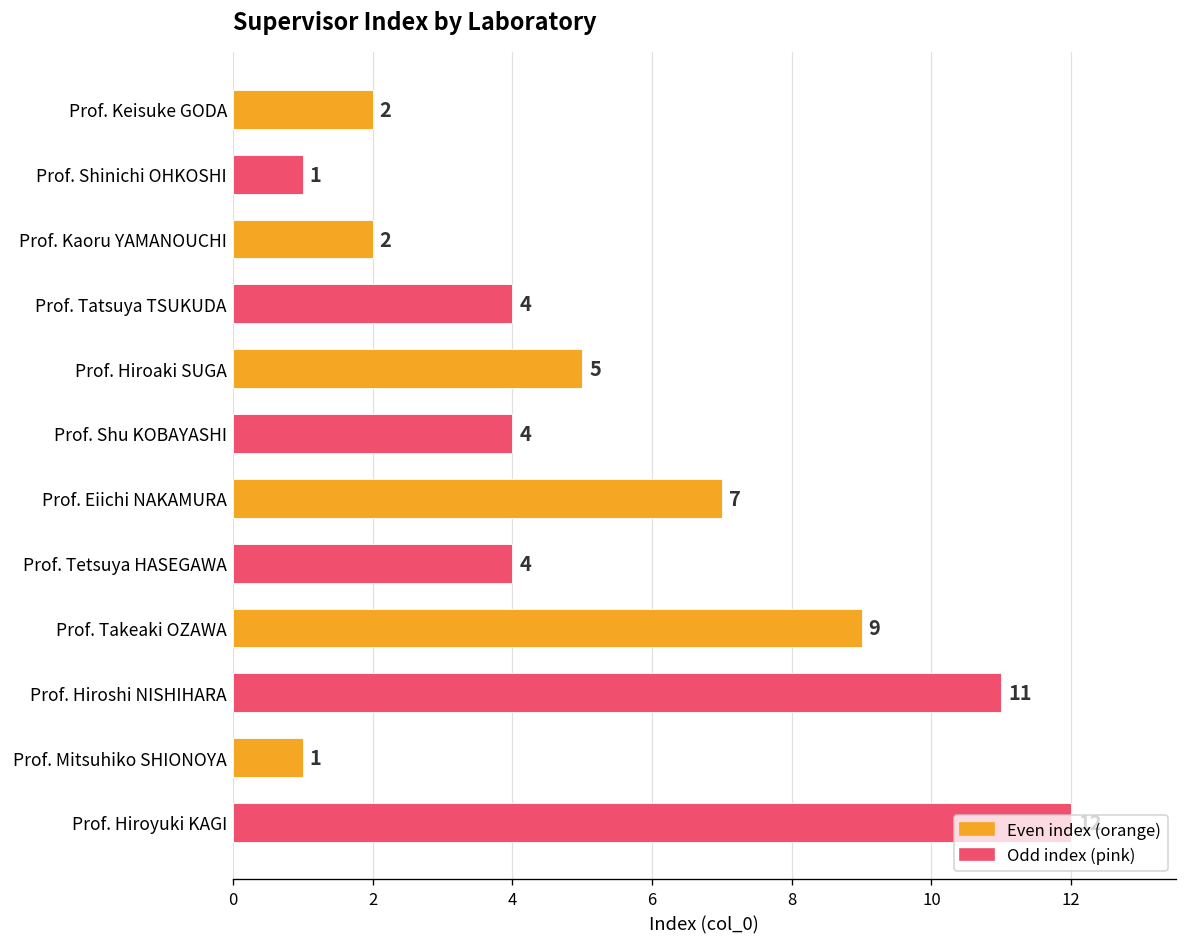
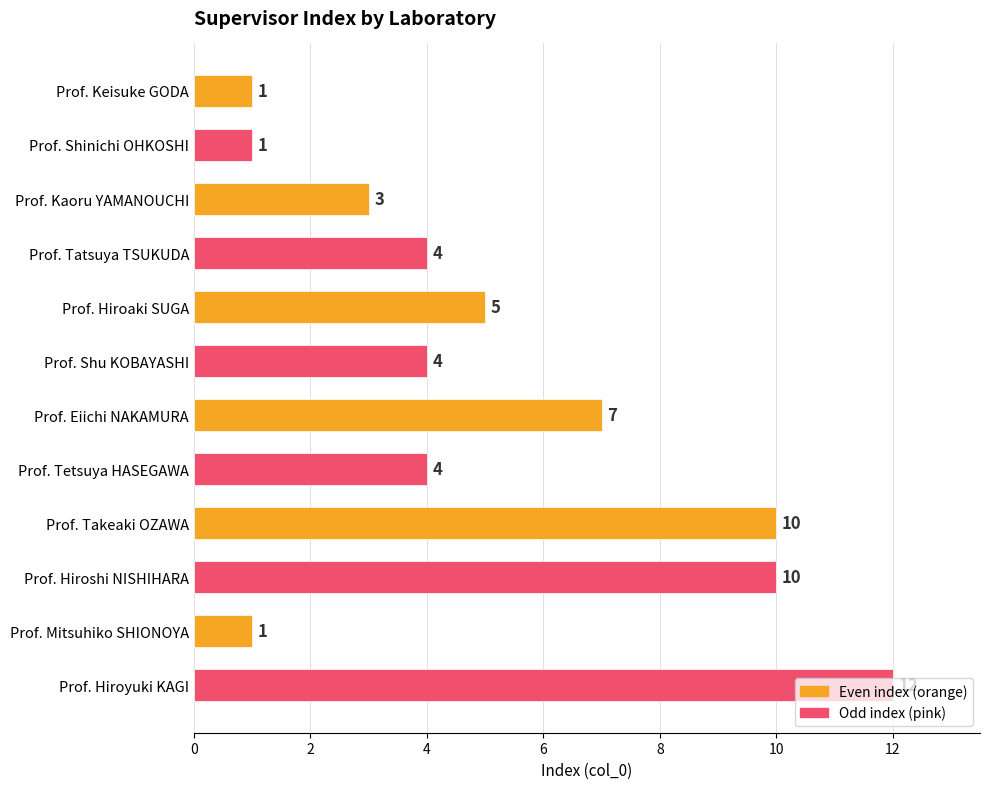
  {
-   "Prof. Keisuke GODA": 2,
+   "Prof. Keisuke GODA": 1,
    "Prof. Shinichi OHKOSHI": 1,
-   "Prof. Kaoru YAMANOUCHI": 2,
+   "Prof. Kaoru YAMANOUCHI": 3,
    "Prof. Tatsuya TSUKUDA": 4,
    "Prof. Hiroaki SUGA": 5,
    "Prof. Shu KOBAYASHI": 4,
    "Prof. Eiichi NAKAMURA": 7,
    "Prof. Tetsuya HASEGAWA": 4,
-   "Prof. Takeaki OZAWA": 9,
-   "Prof. Hiroshi NISHIHARA": 11,
+   "Prof. Takeaki OZAWA": 10,
+   "Prof. Hiroshi NISHIHARA": 10,
    "Prof. Mitsuhiko SHIONOYA": 1
  }
